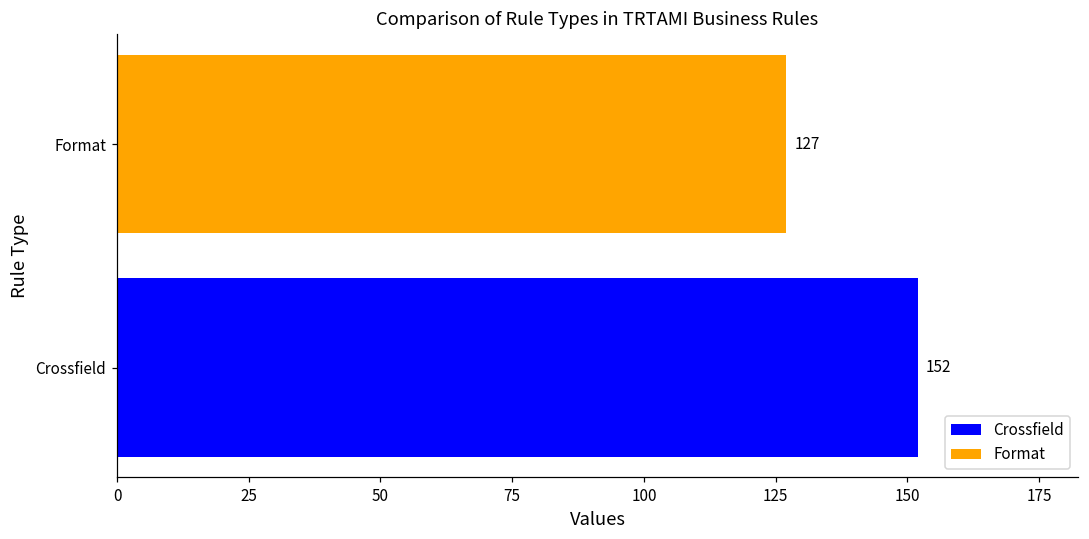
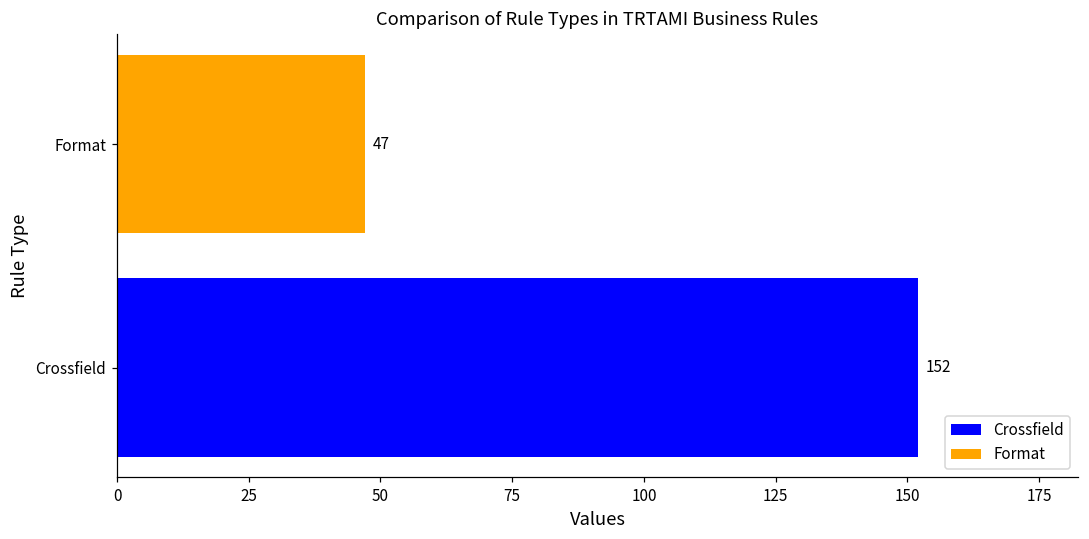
  {
-   "Format": 127,
+   "Format": 47,
    "Crossfield": 152
  }
